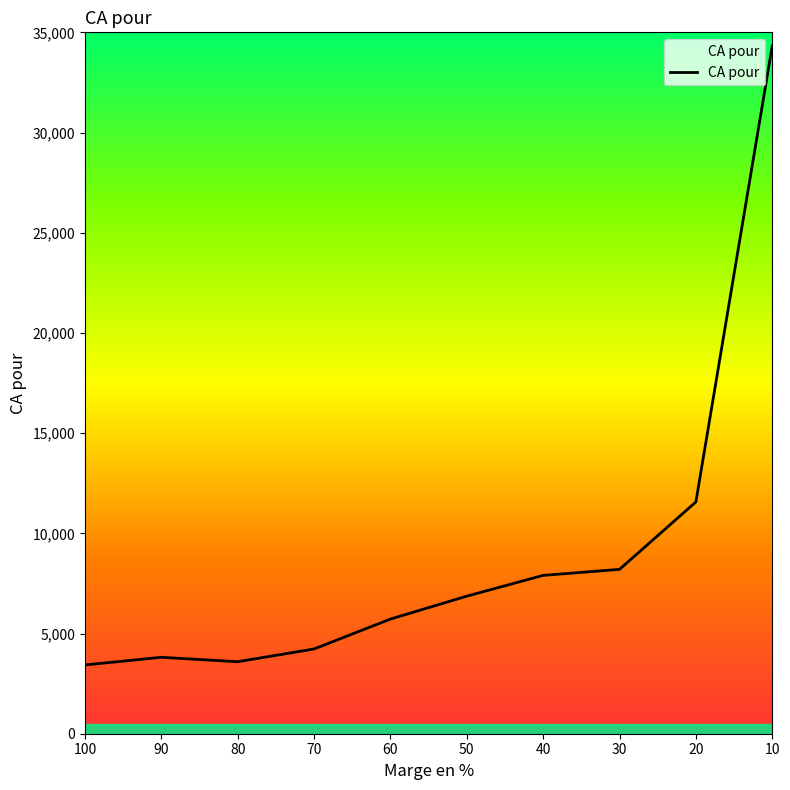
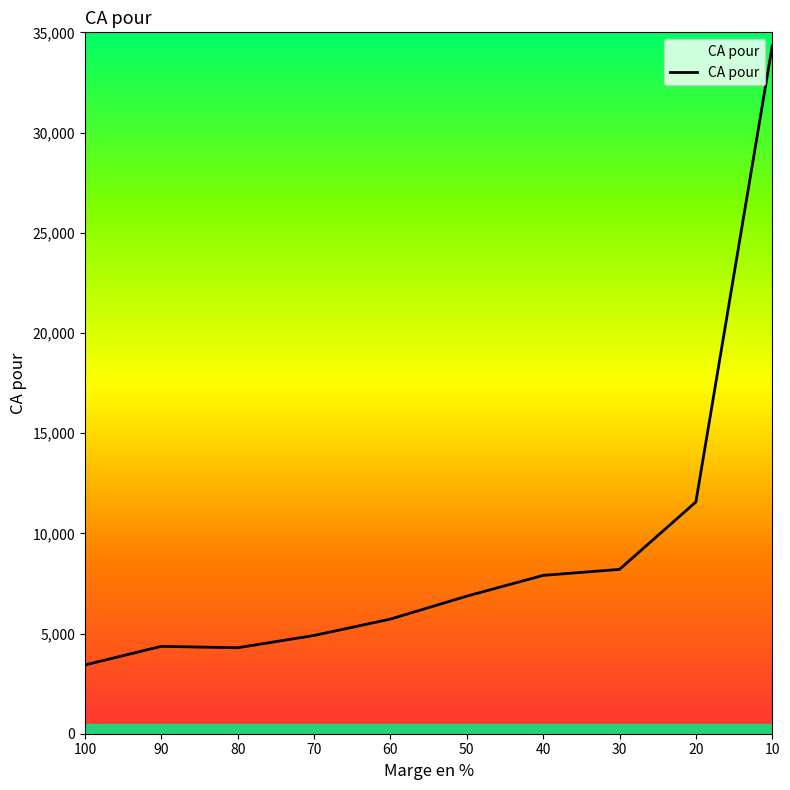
  {
    "100": "3,400",
-   "90": "3,800",
-   "80": "3,600",
-   "70": "4,200",
+   "90": "4,400",
+   "80": "4,300",
+   "70": "4,900",
    "60": "5,700",
    "50": "6,900",
    "40": "7,900",
    "30": "8,200",
    "20": "11,600",
    "10": "34,300"
  }
